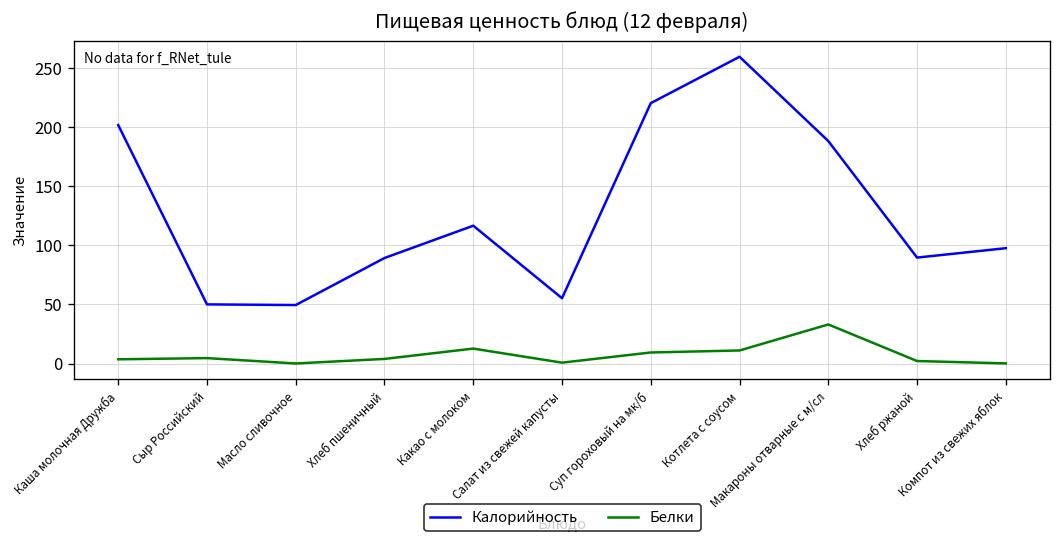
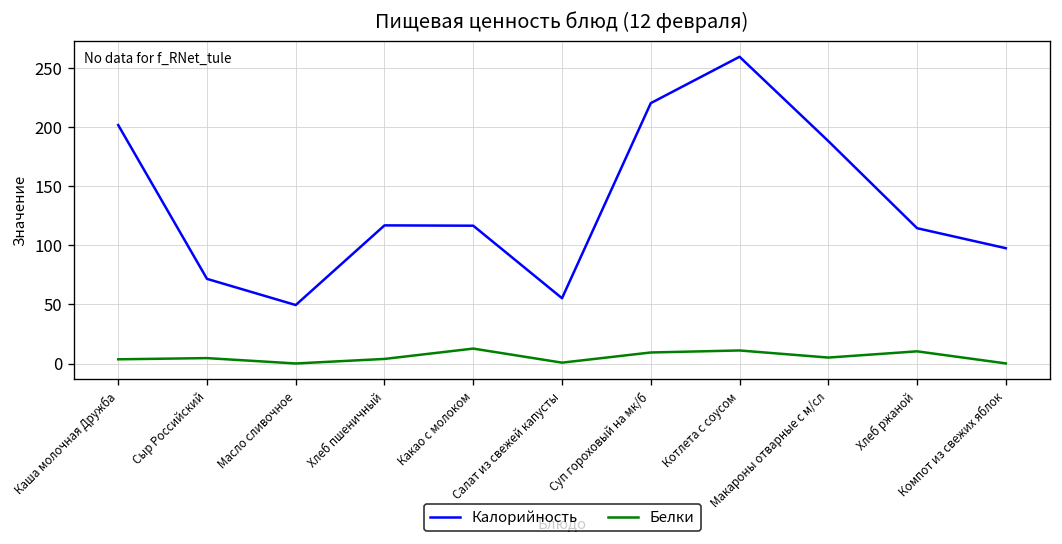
  {
    "Калорийность": {
      "Каша молочная Дружба": 200,
-     "Сыр Российский": 50,
+     "Сыр Российский": 70,
      "Масло сливочное": 50,
-     "Хлеб пшеничный": 90,
+     "Хлеб пшеничный": 120,
      "Какао с молоком": 120,
      "Салат из свежей капусты": 60,
      "Суп гороховый на мк/б": 220,
      "Котлета с соусом": 260,
      "Макароны отварные с м/сл": 190,
-     "Хлеб ржаной": 90,
+     "Хлеб ржаной": 110,
      "Компот из свежих яблок": 100
    },
    "Белки": {
      "Каша молочная Дружба": 0,
      "Сыр Российский": 0,
      "Масло сливочное": 0,
      "Хлеб пшеничный": 0,
      "Какао с молоком": 10,
      "Салат из свежей капусты": 0,
      "Суп гороховый на мк/б": 10,
      "Котлета с соусом": 10,
-     "Макароны отварные с м/сл": 30,
-     "Хлеб ржаной": 0,
+     "Макароны отварные с м/сл": 10,
+     "Хлеб ржаной": 10,
      "Компот из свежих яблок": 0
    }
  }
